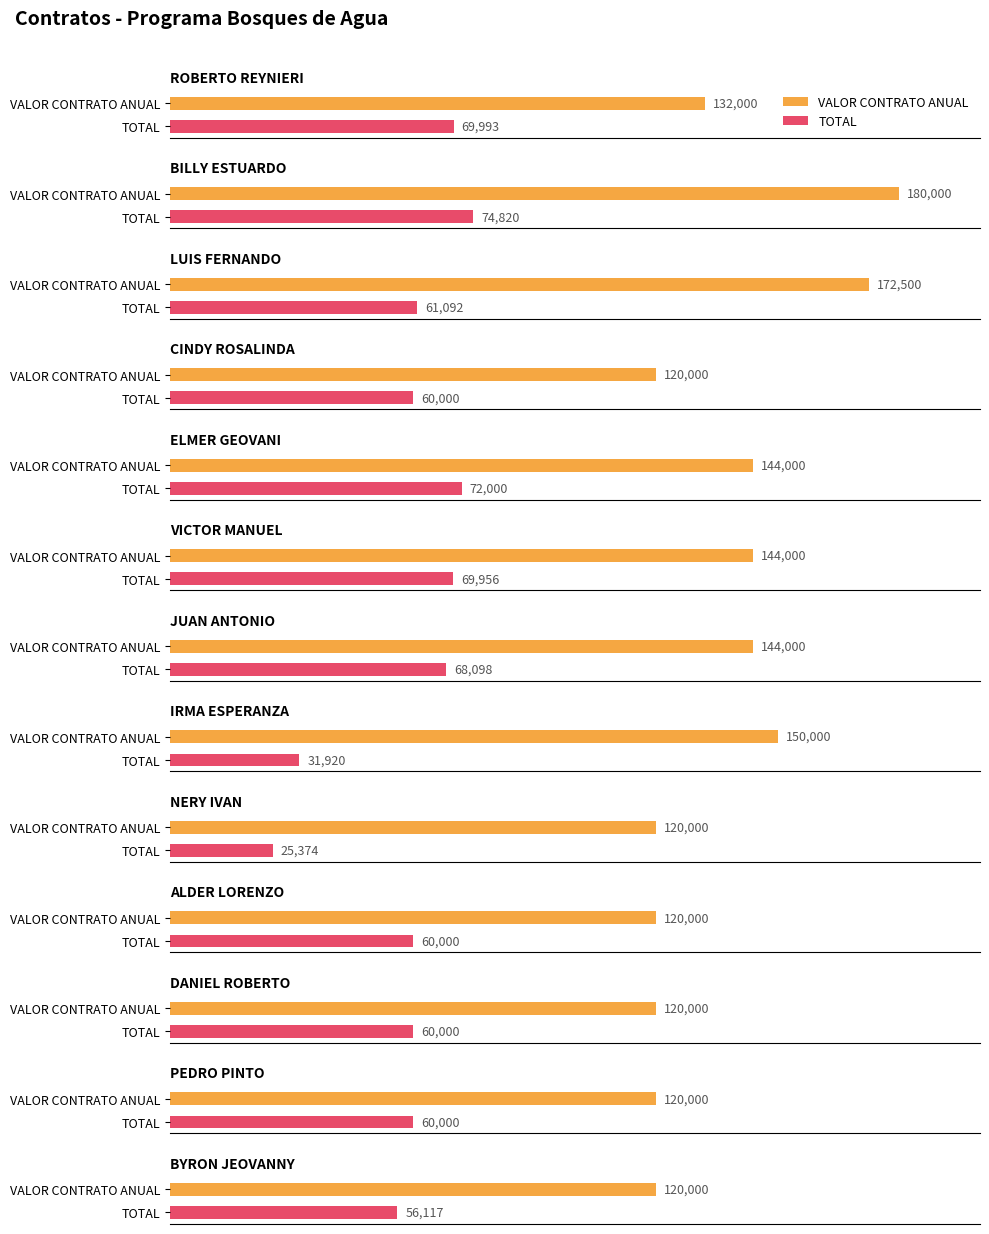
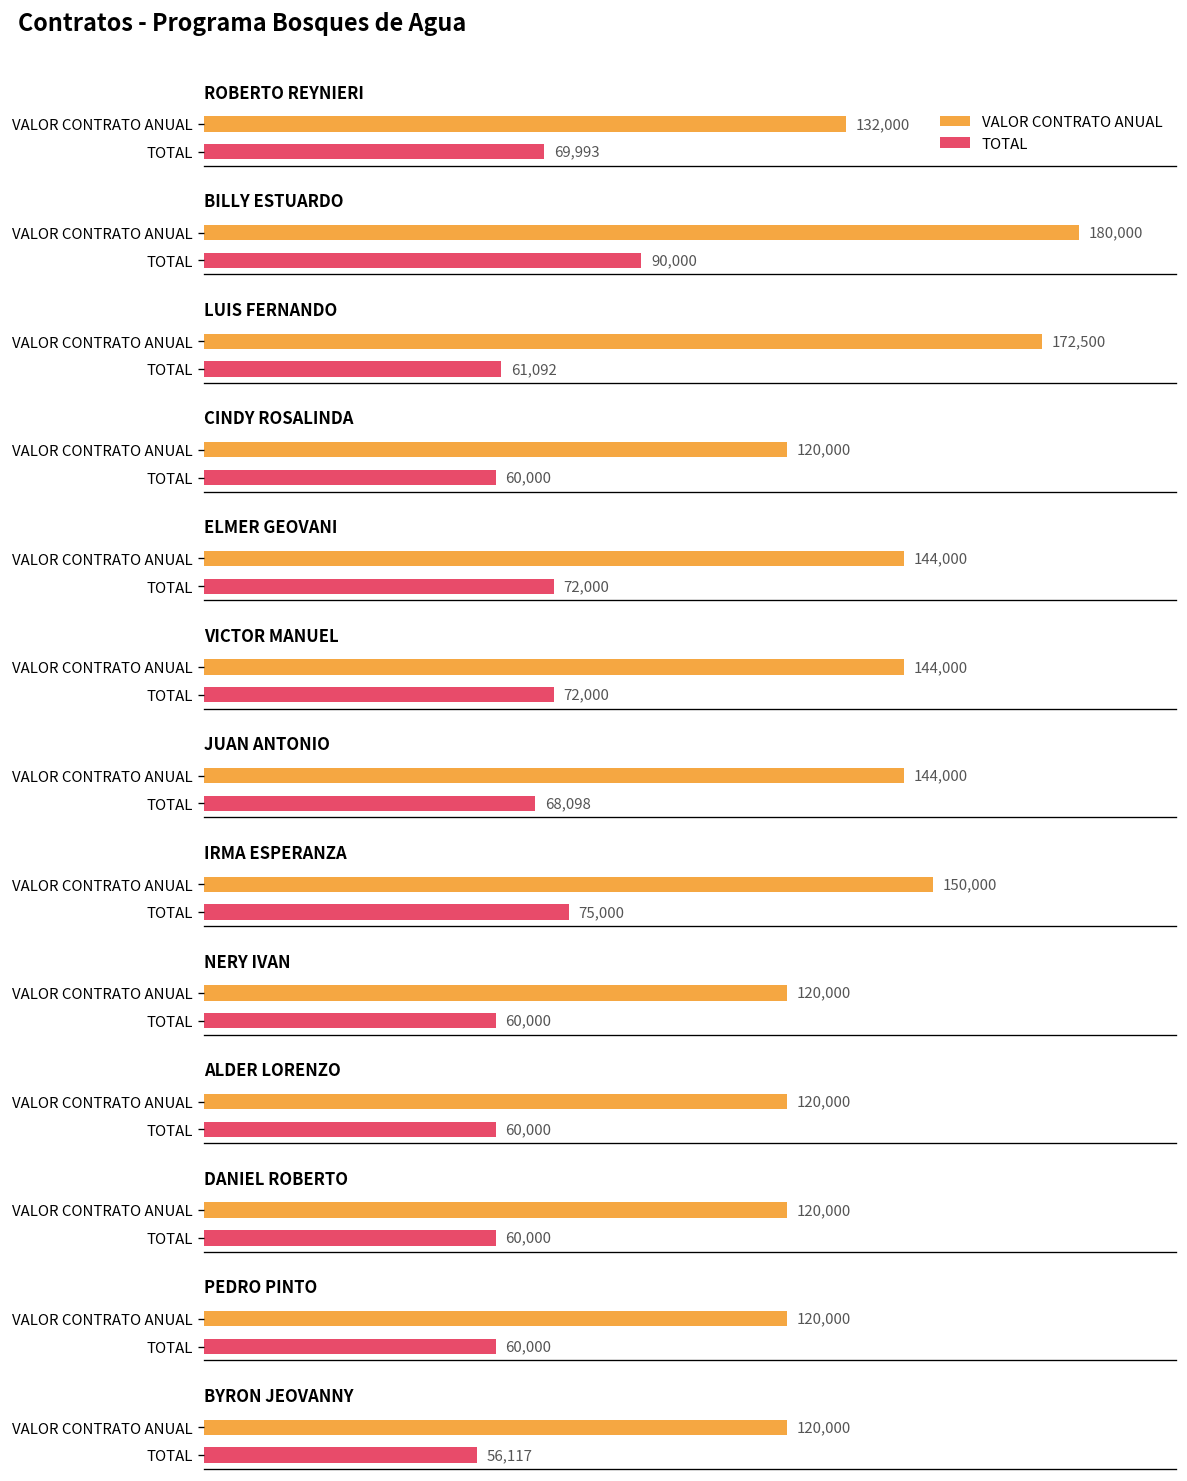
  {
    "ROBERTO REYNIERI": {
      "VALOR CONTRATO ANUAL": "132,000",
      "TOTAL": "69,993"
    },
    "BILLY ESTUARDO": {
      "VALOR CONTRATO ANUAL": "180,000",
-     "TOTAL": "74,820"
+     "TOTAL": "90,000"
    },
    "LUIS FERNANDO": {
      "VALOR CONTRATO ANUAL": "172,500",
      "TOTAL": "61,092"
    },
    "CINDY ROSALINDA": {
      "VALOR CONTRATO ANUAL": "120,000",
      "TOTAL": "60,000"
    },
    "ELMER GEOVANI": {
      "VALOR CONTRATO ANUAL": "144,000",
      "TOTAL": "72,000"
    },
    "VICTOR MANUEL": {
      "VALOR CONTRATO ANUAL": "144,000",
-     "TOTAL": "69,956"
+     "TOTAL": "72,000"
    },
    "JUAN ANTONIO": {
      "VALOR CONTRATO ANUAL": "144,000",
      "TOTAL": "68,098"
    },
    "IRMA ESPERANZA": {
      "VALOR CONTRATO ANUAL": "150,000",
-     "TOTAL": "31,920"
+     "TOTAL": "75,000"
    },
    "NERY IVAN": {
      "VALOR CONTRATO ANUAL": "120,000",
-     "TOTAL": "25,374"
+     "TOTAL": "60,000"
    },
    "ALDER LORENZO": {
      "VALOR CONTRATO ANUAL": "120,000",
      "TOTAL": "60,000"
    },
    "DANIEL ROBERTO": {
      "VALOR CONTRATO ANUAL": "120,000",
      "TOTAL": "60,000"
    },
    "PEDRO PINTO": {
      "VALOR CONTRATO ANUAL": "120,000",
      "TOTAL": "60,000"
    },
    "BYRON JEOVANNY": {
      "VALOR CONTRATO ANUAL": "120,000",
      "TOTAL": "56,117"
    }
  }
